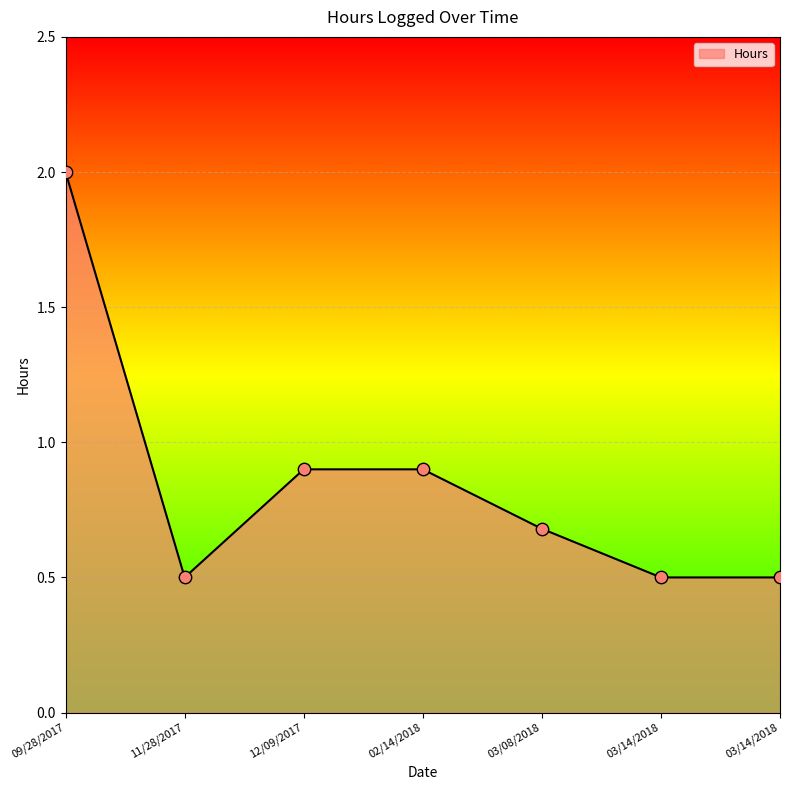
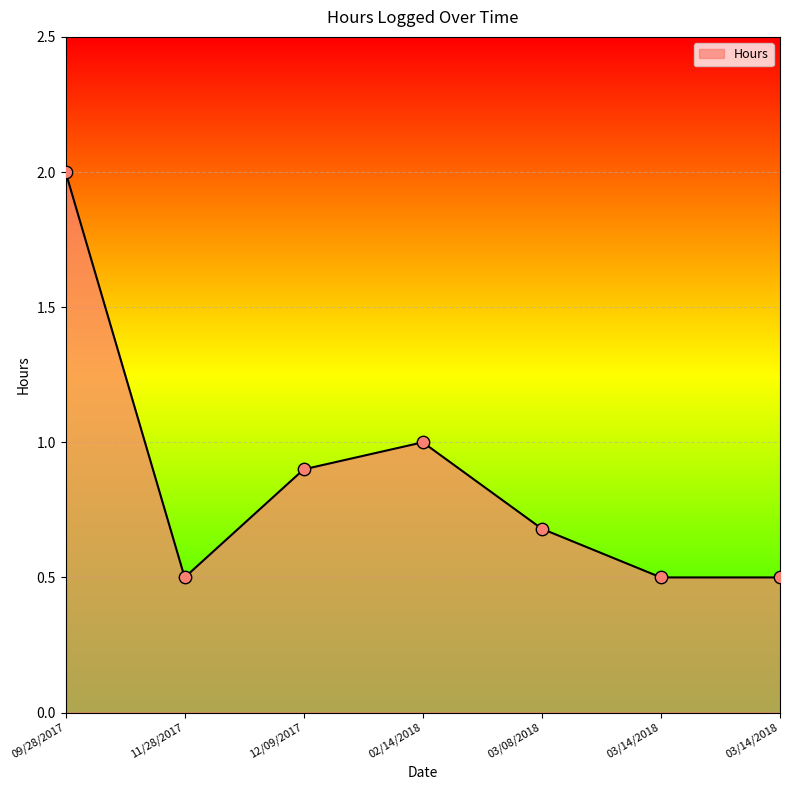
  {
    "09/28/2017": 2.0,
    "11/28/2017": 0.5,
    "12/09/2017": 0.9,
-   "02/14/2018": 0.9,
+   "02/14/2018": 1.0,
    "03/08/2018": 0.68
  }
